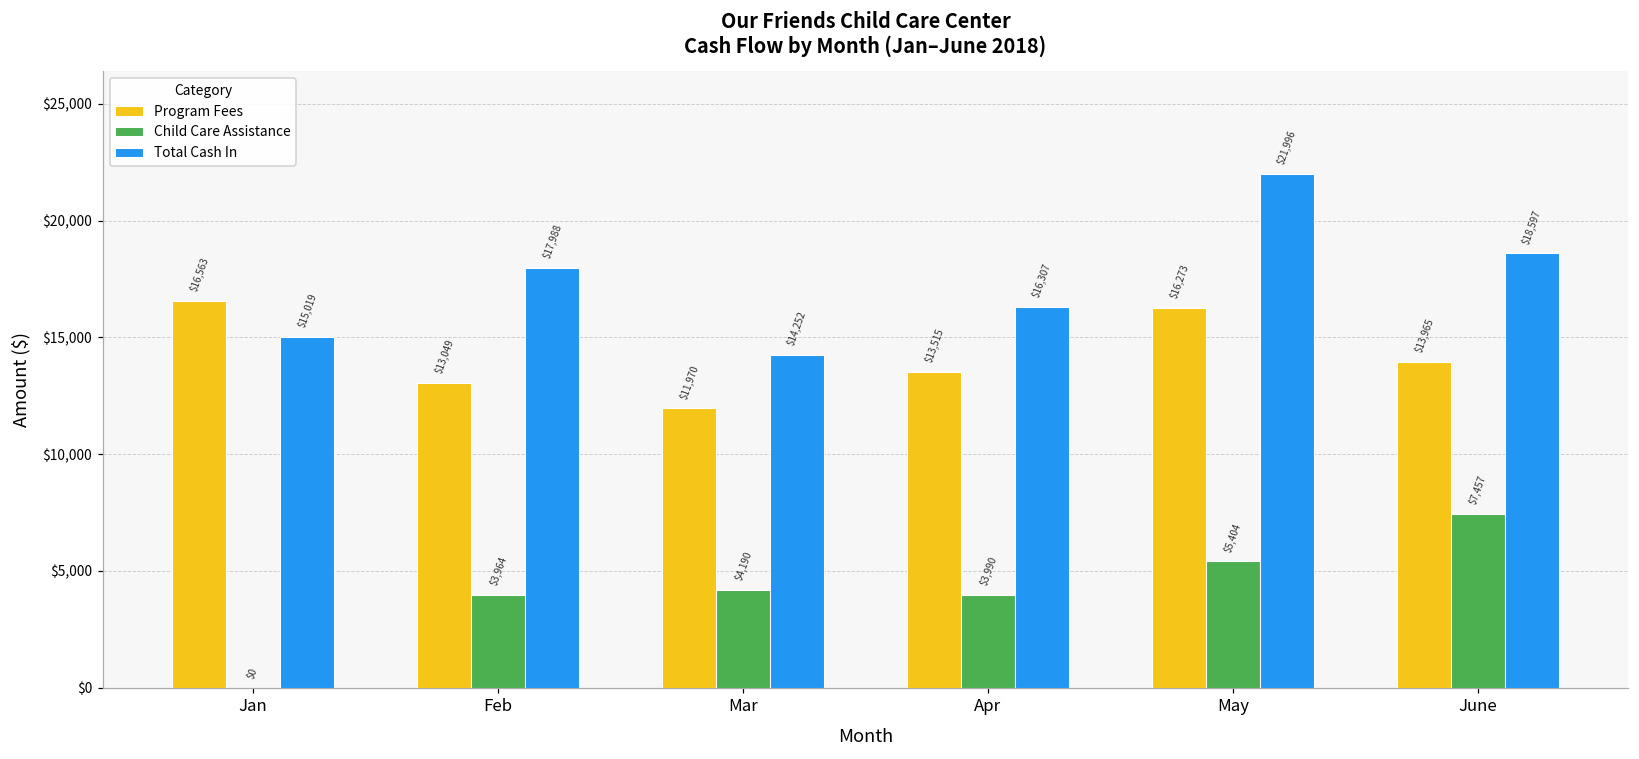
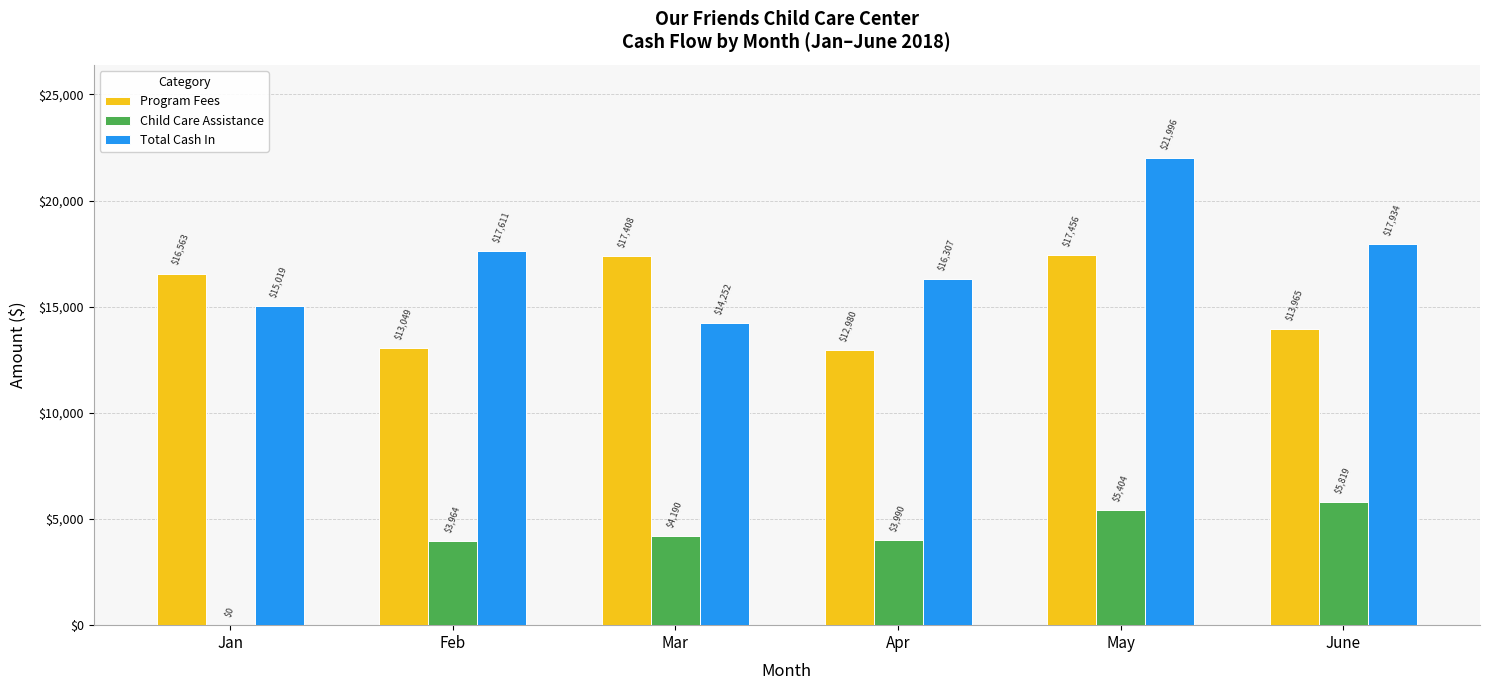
  {
    "Program Fees": {
      "Jan": "$16,563",
      "Feb": "$13,049",
-     "Mar": "$11,970",
-     "Apr": "$13,515",
-     "May": "$16,273",
+     "Mar": "$17,408",
+     "Apr": "$12,980",
+     "May": "$17,456",
      "June": "$13,965"
    },
    "Child Care Assistance": {
      "Jan": "$0",
      "Feb": "$3,964",
      "Mar": "$4,190",
      "Apr": "$3,990",
      "May": "$5,404",
-     "June": "$7,457"
+     "June": "$5,819"
    },
    "Total Cash In": {
      "Jan": "$15,019",
-     "Feb": "$17,988",
+     "Feb": "$17,611",
      "Mar": "$14,252",
      "Apr": "$16,307",
      "May": "$21,996",
-     "June": "$18,597"
+     "June": "$17,934"
    }
  }
